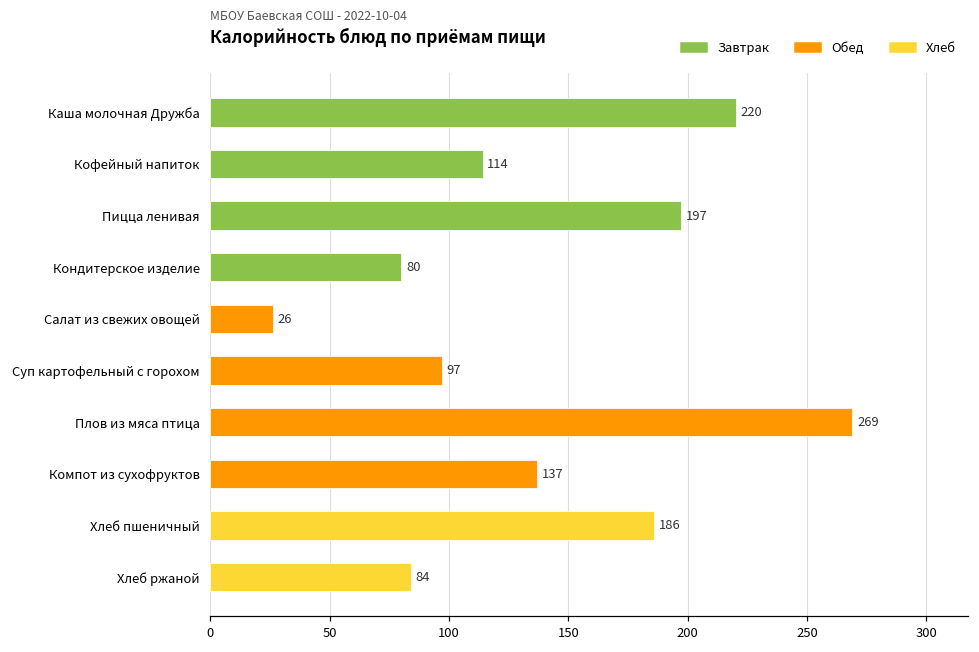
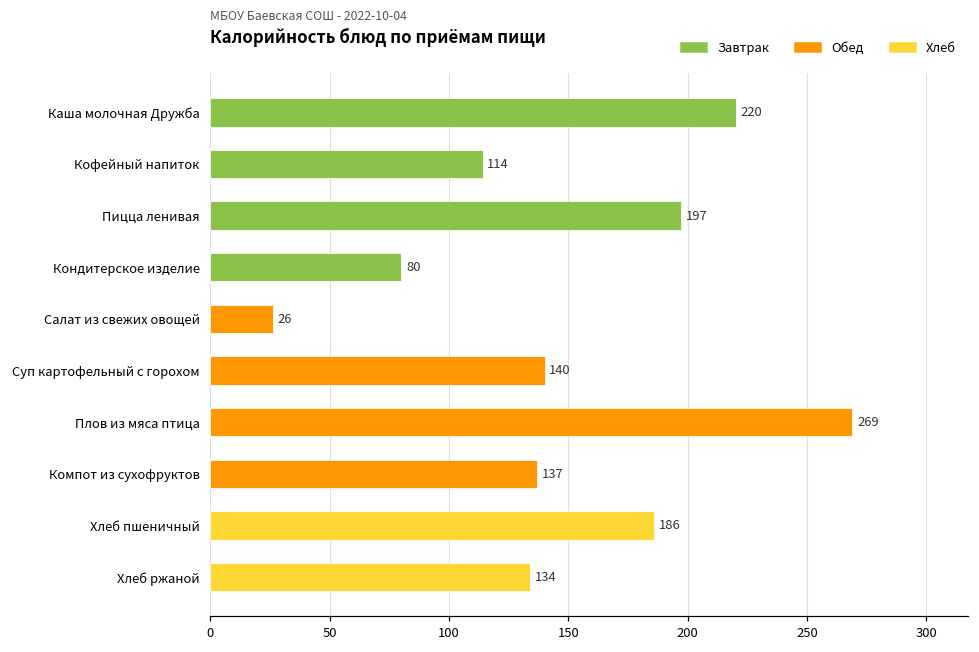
  {
    "Каша молочная Дружба": 220,
    "Кофейный напиток": 114,
    "Пицца ленивая": 197,
    "Кондитерское изделие": 80,
    "Салат из свежих овощей": 26,
-   "Суп картофельный с горохом": 97,
+   "Суп картофельный с горохом": 140,
    "Плов из мяса птица": 269,
    "Компот из сухофруктов": 137,
    "Хлеб пшеничный": 186,
-   "Хлеб ржаной": 84
+   "Хлеб ржаной": 134
  }
